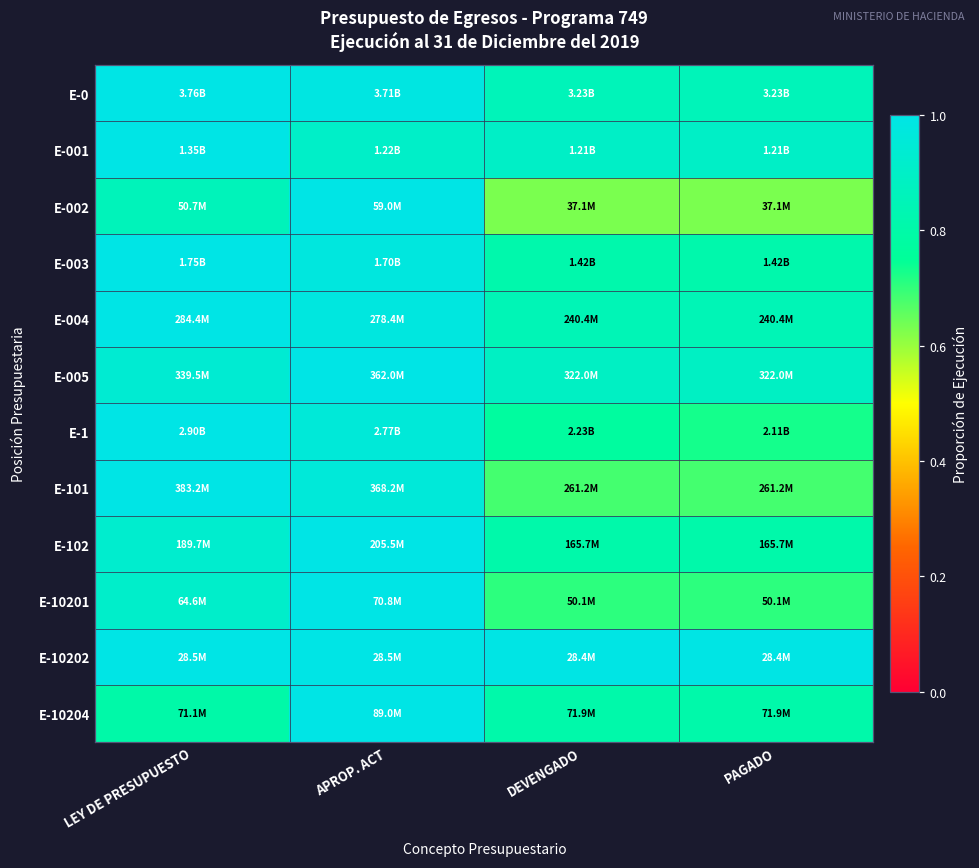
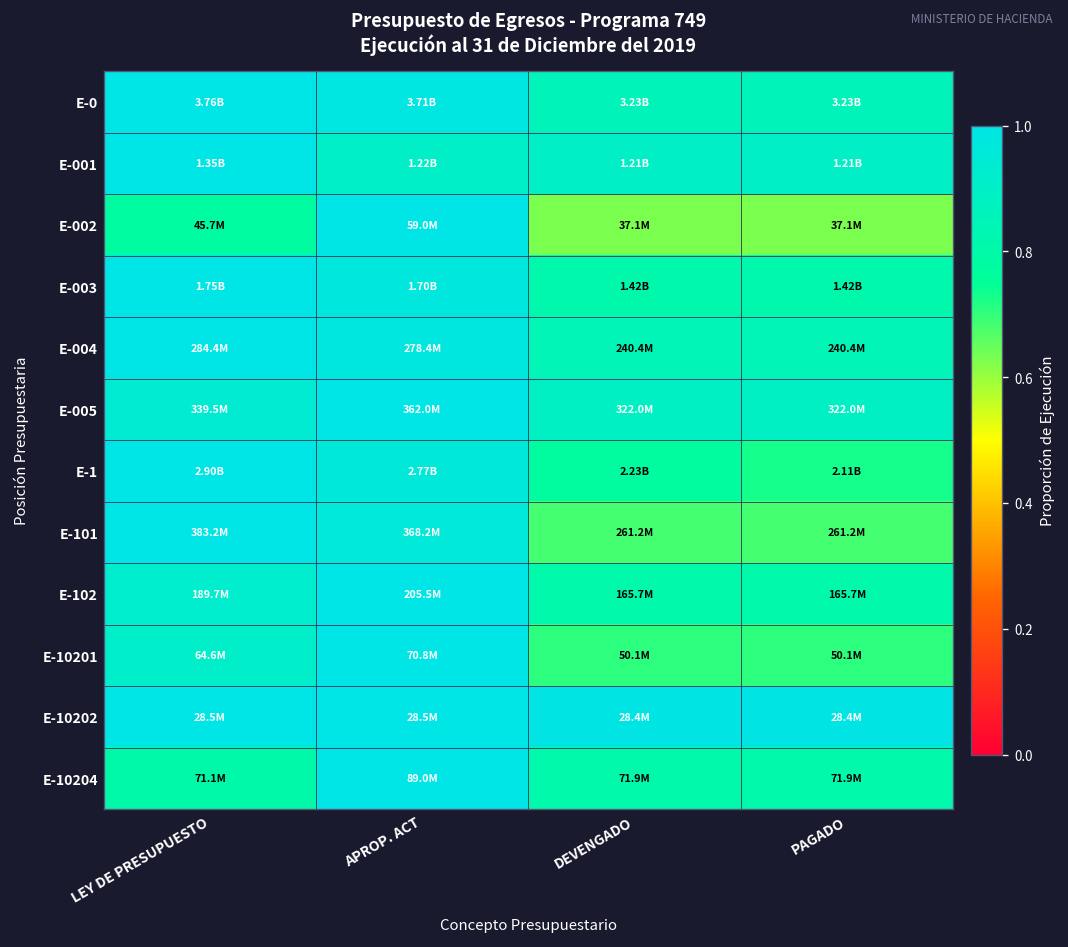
  {
    "E-0": {
      "LEY DE PRESUPUESTO": "3.76B",
      "APROP. ACT": "3.71B",
      "DEVENGADO": "3.23B",
      "PAGADO": "3.23B"
    },
    "E-001": {
      "LEY DE PRESUPUESTO": "1.35B",
      "APROP. ACT": "1.22B",
      "DEVENGADO": "1.21B",
      "PAGADO": "1.21B"
    },
    "E-002": {
-     "LEY DE PRESUPUESTO": "50.7M",
+     "LEY DE PRESUPUESTO": "45.7M",
      "APROP. ACT": "59.0M",
      "DEVENGADO": "37.1M",
      "PAGADO": "37.1M"
    },
    "E-003": {
      "LEY DE PRESUPUESTO": "1.75B",
      "APROP. ACT": "1.70B",
      "DEVENGADO": "1.42B",
      "PAGADO": "1.42B"
    },
    "E-004": {
      "LEY DE PRESUPUESTO": "284.4M",
      "APROP. ACT": "278.4M",
      "DEVENGADO": "240.4M",
      "PAGADO": "240.4M"
    },
    "E-005": {
      "LEY DE PRESUPUESTO": "339.5M",
      "APROP. ACT": "362.0M",
      "DEVENGADO": "322.0M",
      "PAGADO": "322.0M"
    },
    "E-1": {
      "LEY DE PRESUPUESTO": "2.90B",
      "APROP. ACT": "2.77B",
      "DEVENGADO": "2.23B",
      "PAGADO": "2.11B"
    },
    "E-101": {
      "LEY DE PRESUPUESTO": "383.2M",
      "APROP. ACT": "368.2M",
      "DEVENGADO": "261.2M",
      "PAGADO": "261.2M"
    },
    "E-102": {
      "LEY DE PRESUPUESTO": "189.7M",
      "APROP. ACT": "205.5M",
      "DEVENGADO": "165.7M",
      "PAGADO": "165.7M"
    },
    "E-10201": {
      "LEY DE PRESUPUESTO": "64.6M",
      "APROP. ACT": "70.8M",
      "DEVENGADO": "50.1M",
      "PAGADO": "50.1M"
    },
    "E-10202": {
      "LEY DE PRESUPUESTO": "28.5M",
      "APROP. ACT": "28.5M",
      "DEVENGADO": "28.4M",
      "PAGADO": "28.4M"
    },
    "E-10204": {
      "LEY DE PRESUPUESTO": "71.1M",
      "APROP. ACT": "89.0M",
      "DEVENGADO": "71.9M",
      "PAGADO": "71.9M"
    }
  }
